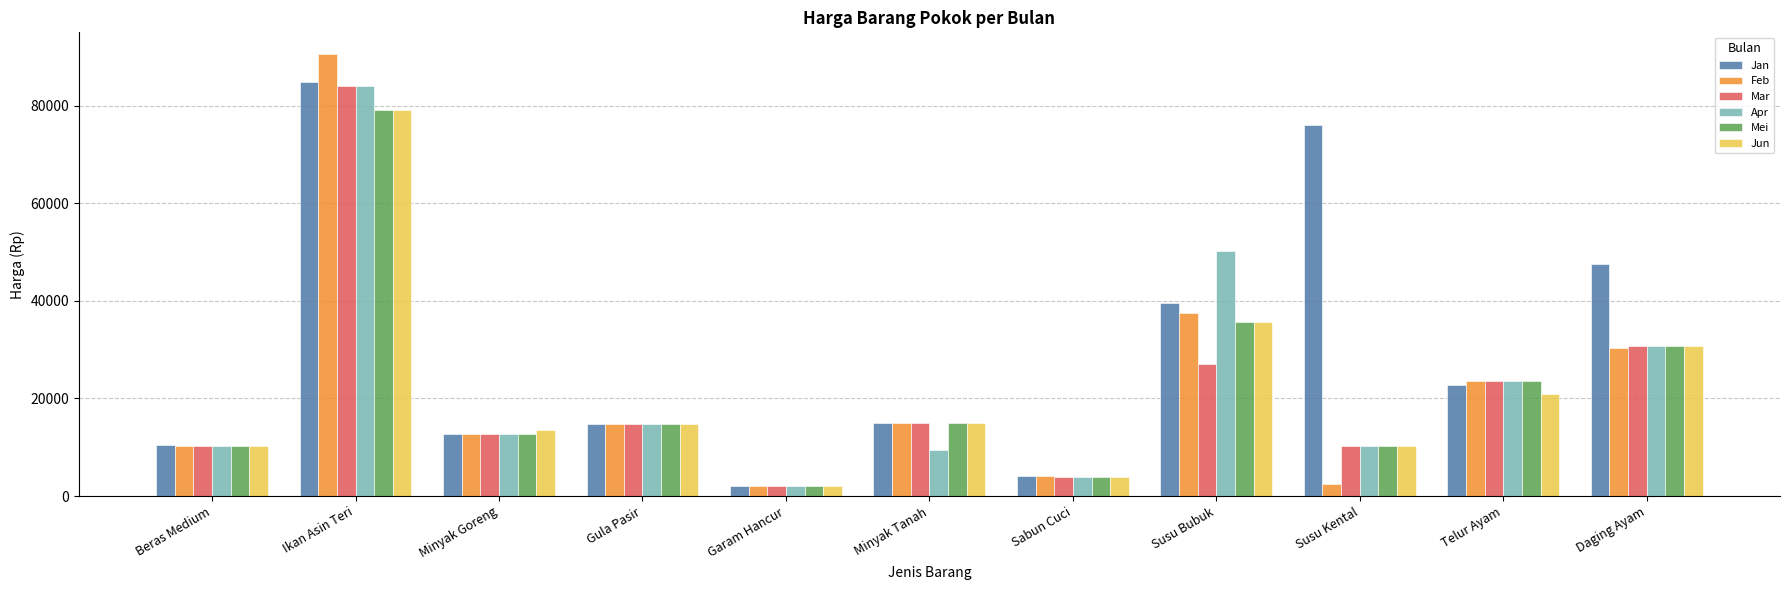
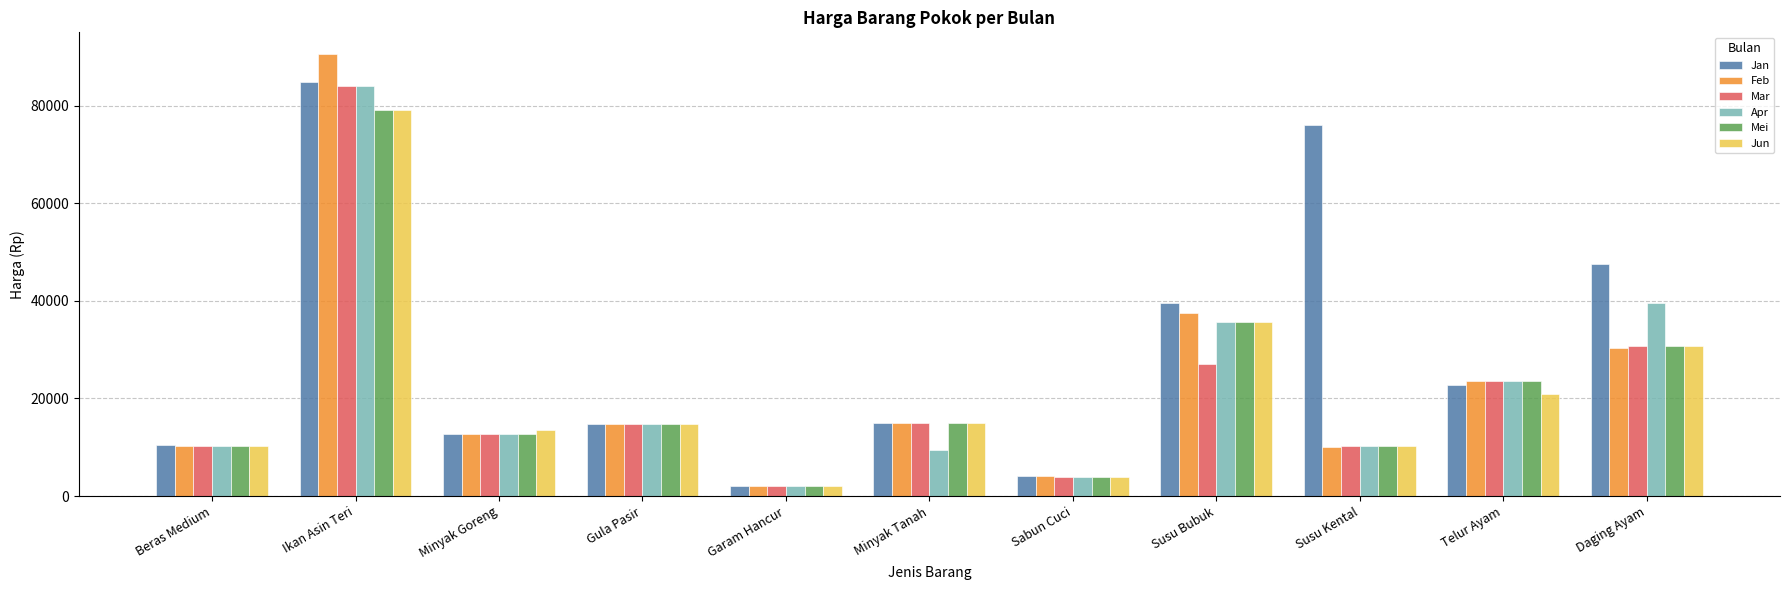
  {
    "Jan": {
      "Beras Medium": 11000,
      "Ikan Asin Teri": 85000,
      "Minyak Goreng": 13000,
      "Gula Pasir": 15000,
      "Garam Hancur": 2000,
      "Minyak Tanah": 15000,
      "Sabun Cuci": 4000,
      "Susu Bubuk": 40000,
      "Susu Kental": 76000,
      "Telur Ayam": 23000,
      "Daging Ayam": 48000
    },
    "Feb": {
      "Beras Medium": 10000,
      "Ikan Asin Teri": 91000,
      "Minyak Goreng": 13000,
      "Gula Pasir": 15000,
      "Garam Hancur": 2000,
      "Minyak Tanah": 15000,
      "Sabun Cuci": 4000,
      "Susu Bubuk": 38000,
-     "Susu Kental": 2000,
+     "Susu Kental": 10000,
      "Telur Ayam": 24000,
      "Daging Ayam": 30000
    },
    "Mar": {
      "Beras Medium": 10000,
      "Ikan Asin Teri": 84000,
      "Minyak Goreng": 13000,
      "Gula Pasir": 15000,
      "Garam Hancur": 2000,
      "Minyak Tanah": 15000,
      "Sabun Cuci": 4000,
      "Susu Bubuk": 27000,
      "Susu Kental": 10000,
      "Telur Ayam": 24000,
      "Daging Ayam": 31000
    },
    "Apr": {
      "Beras Medium": 10000,
      "Ikan Asin Teri": 84000,
      "Minyak Goreng": 13000,
      "Gula Pasir": 15000,
      "Garam Hancur": 2000,
      "Minyak Tanah": 10000,
      "Sabun Cuci": 4000,
-     "Susu Bubuk": 50000,
+     "Susu Bubuk": 36000,
      "Susu Kental": 10000,
      "Telur Ayam": 24000,
-     "Daging Ayam": 31000
+     "Daging Ayam": 40000
    },
    "Mei": {
      "Beras Medium": 10000,
      "Ikan Asin Teri": 79000,
      "Minyak Goreng": 13000,
      "Gula Pasir": 15000,
      "Garam Hancur": 2000,
      "Minyak Tanah": 15000,
      "Sabun Cuci": 4000,
      "Susu Bubuk": 36000,
      "Susu Kental": 10000,
      "Telur Ayam": 24000,
      "Daging Ayam": 31000
    },
    "Jun": {
      "Beras Medium": 10000,
      "Ikan Asin Teri": 79000,
      "Minyak Goreng": 14000,
      "Gula Pasir": 15000,
      "Garam Hancur": 2000,
      "Minyak Tanah": 15000,
      "Sabun Cuci": 4000,
      "Susu Bubuk": 36000,
      "Susu Kental": 10000,
      "Telur Ayam": 21000,
      "Daging Ayam": 31000
    }
  }
